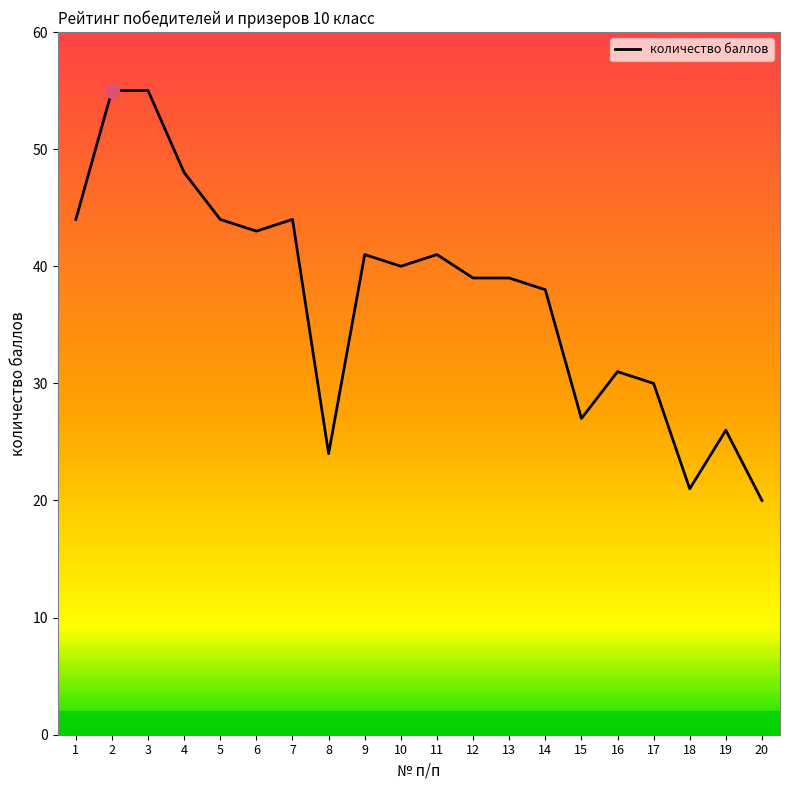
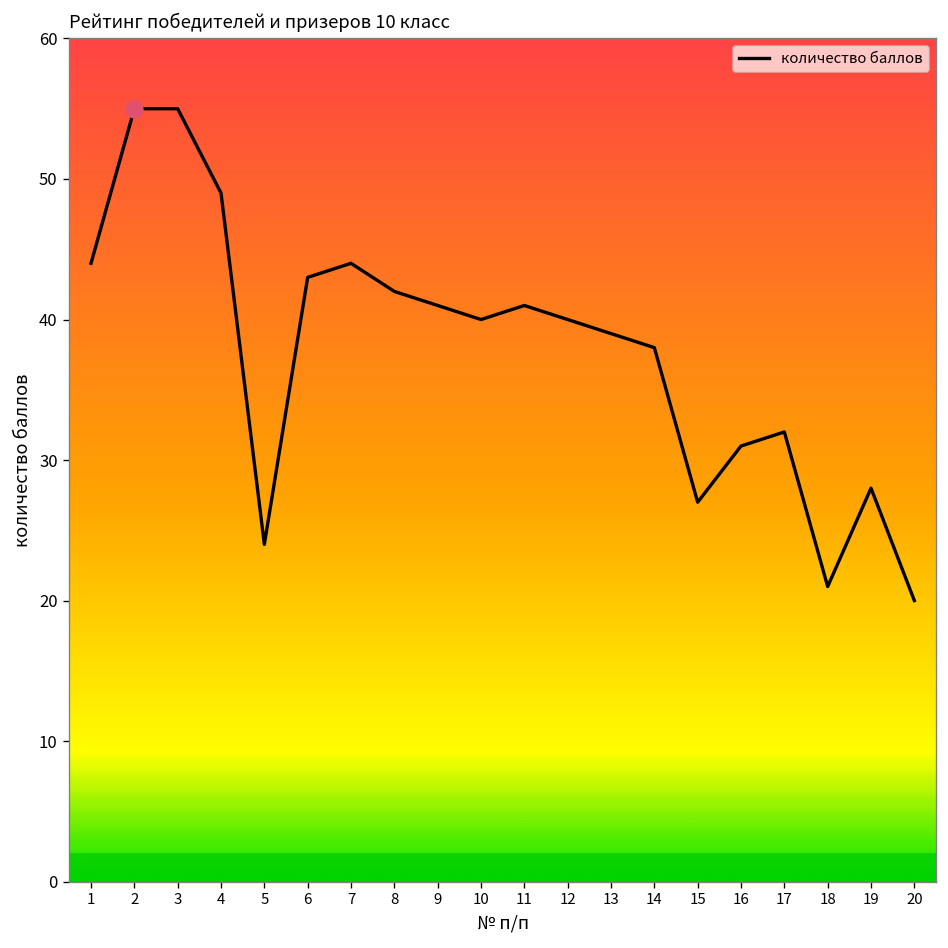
  {
    "количество баллов": {
      "1": 44,
      "3": 55,
-     "4": 48,
-     "5": 44,
+     "4": 49,
+     "5": 24,
      "6": 43,
      "7": 44,
-     "8": 24,
+     "8": 42,
      "9": 41,
      "10": 40,
      "11": 41,
-     "12": 39,
+     "12": 40,
      "13": 39,
      "14": 38,
      "15": 27,
      "16": 31,
-     "17": 30,
+     "17": 32,
      "18": 21,
-     "19": 26,
+     "19": 28,
      "20": 20
    }
  }
